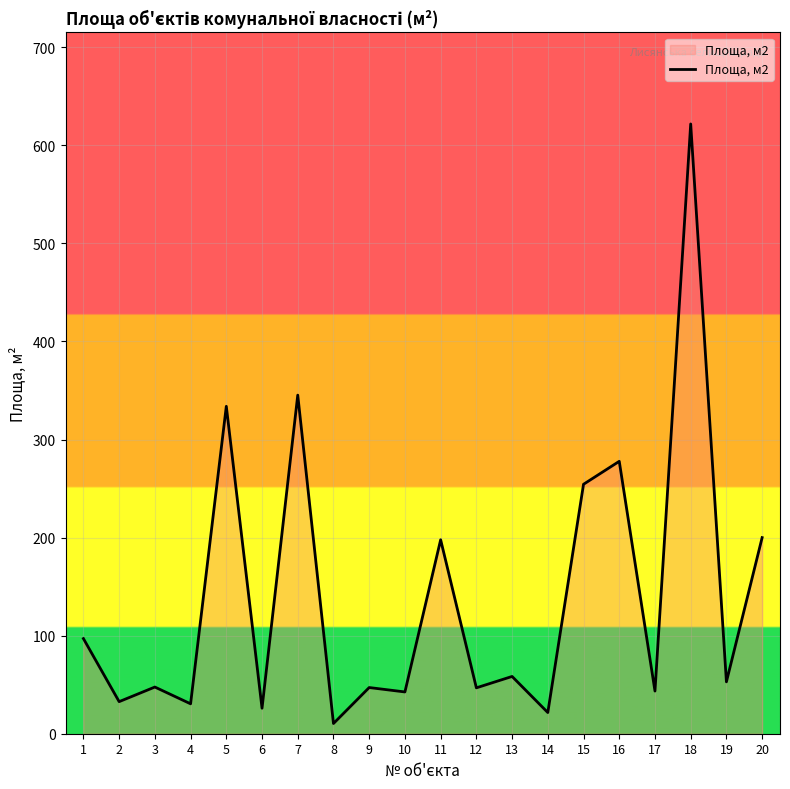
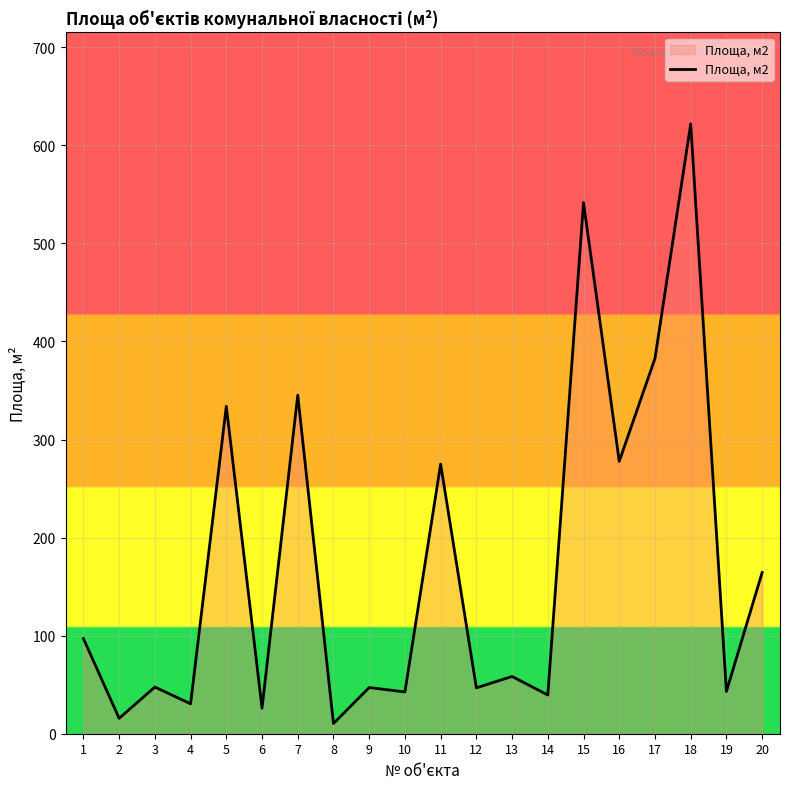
  {
    "1": 100,
-   "2": 30,
+   "2": 20,
    "3": 50,
    "4": 30,
    "5": 330,
    "6": 30,
    "7": 350,
    "8": 10,
    "9": 50,
    "10": 40,
-   "11": 200,
+   "11": 280,
    "12": 50,
    "13": 60,
-   "14": 20,
-   "15": 250,
+   "14": 40,
+   "15": 540,
    "16": 280,
-   "17": 40,
+   "17": 380,
    "18": 620,
-   "19": 50,
-   "20": 200
+   "19": 40,
+   "20": 160
  }
